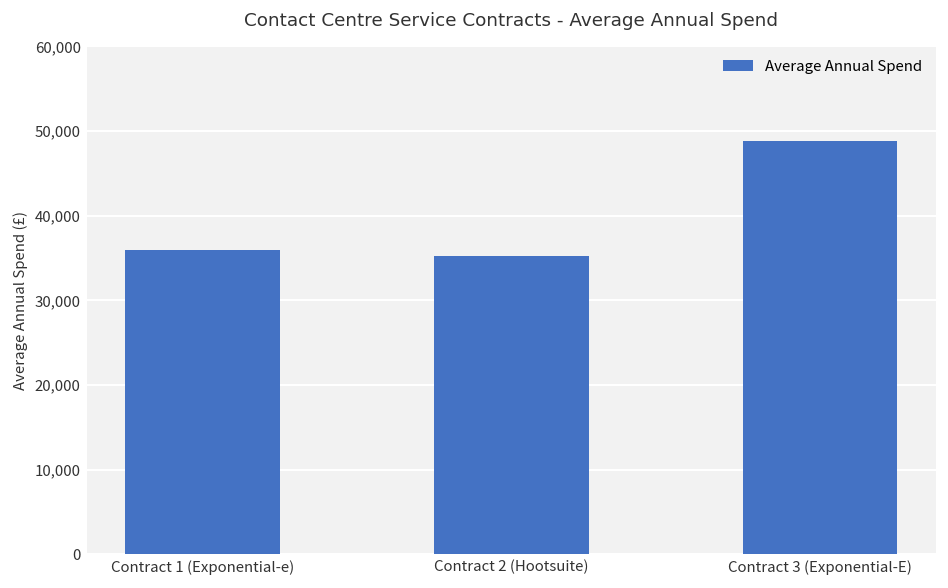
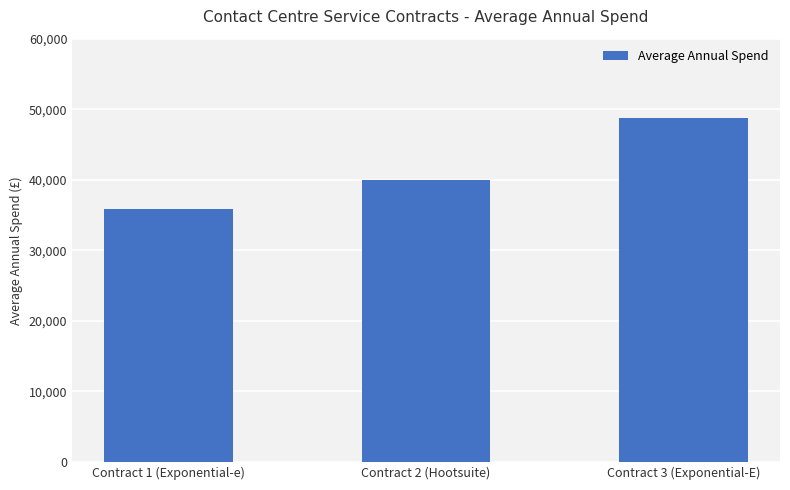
  {
    "Contract 1 (Exponential-e)": "36,000",
-   "Contract 2 (Hootsuite)": "35,000",
+   "Contract 2 (Hootsuite)": "40,000",
    "Contract 3 (Exponential-E)": "49,000"
  }
